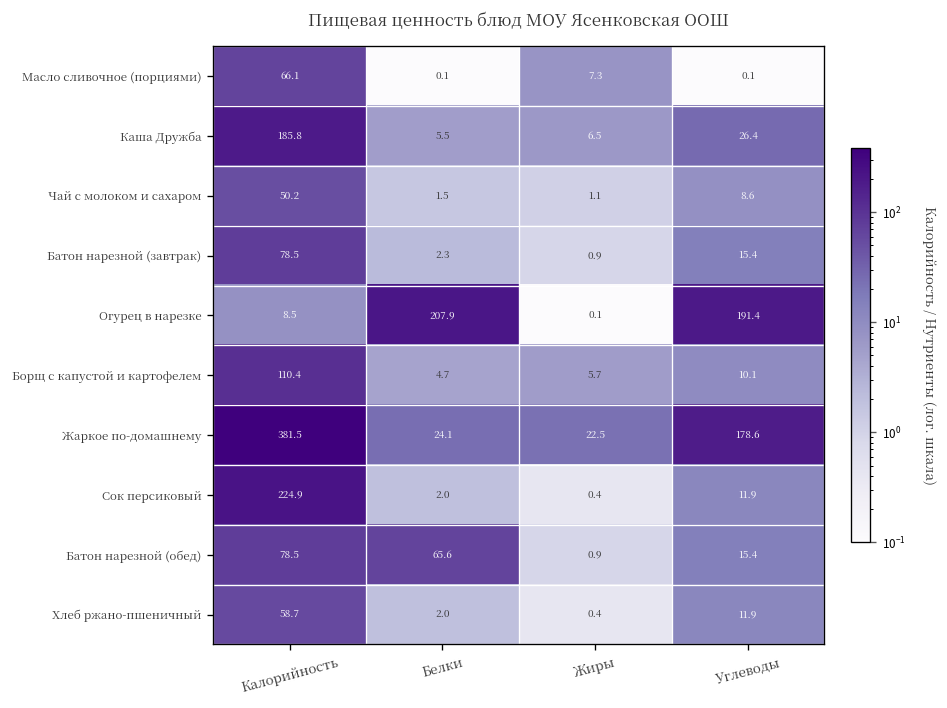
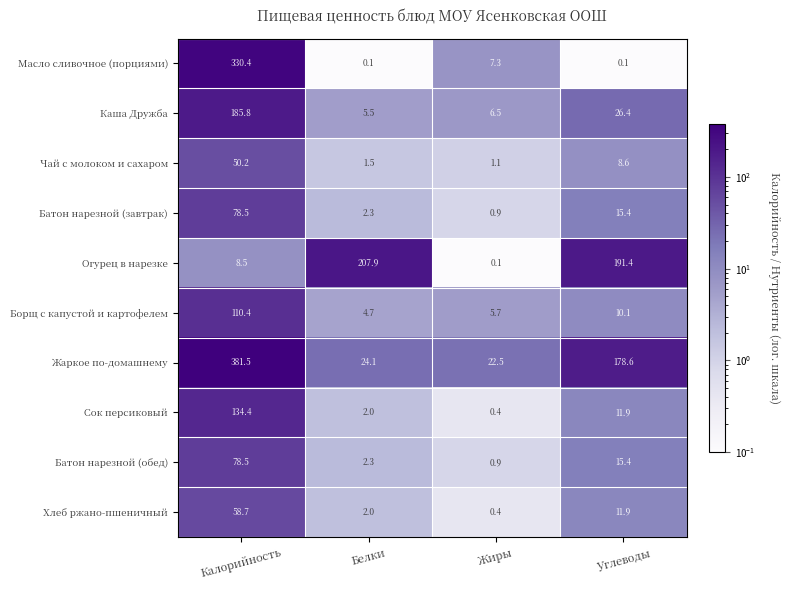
  {
    "Масло сливочное (порциями)": {
-     "Калорийность": 66.1,
+     "Калорийность": 330.4,
      "Белки": 0.1,
      "Жиры": 7.3,
      "Углеводы": 0.1
    },
    "Каша Дружба": {
      "Калорийность": 185.8,
      "Белки": 5.5,
      "Жиры": 6.5,
      "Углеводы": 26.4
    },
    "Чай с молоком и сахаром": {
      "Калорийность": 50.2,
      "Белки": 1.5,
      "Жиры": 1.1,
      "Углеводы": 8.6
    },
    "Батон нарезной (завтрак)": {
      "Калорийность": 78.5,
      "Белки": 2.3,
      "Жиры": 0.9,
      "Углеводы": 15.4
    },
    "Огурец в нарезке": {
      "Калорийность": 8.5,
      "Белки": 207.9,
      "Жиры": 0.1,
      "Углеводы": 191.4
    },
    "Борщ с капустой и картофелем": {
      "Калорийность": 110.4,
      "Белки": 4.7,
      "Жиры": 5.7,
      "Углеводы": 10.1
    },
    "Жаркое по-домашнему": {
      "Калорийность": 381.5,
      "Белки": 24.1,
      "Жиры": 22.5,
      "Углеводы": 178.6
    },
    "Сок персиковый": {
-     "Калорийность": 224.9,
+     "Калорийность": 134.4,
      "Белки": 2.0,
      "Жиры": 0.4,
      "Углеводы": 11.9
    },
    "Батон нарезной (обед)": {
      "Калорийность": 78.5,
-     "Белки": 65.6,
+     "Белки": 2.3,
      "Жиры": 0.9,
      "Углеводы": 15.4
    },
    "Хлеб ржано-пшеничный": {
      "Калорийность": 58.7,
      "Белки": 2.0,
      "Жиры": 0.4,
      "Углеводы": 11.9
    }
  }
